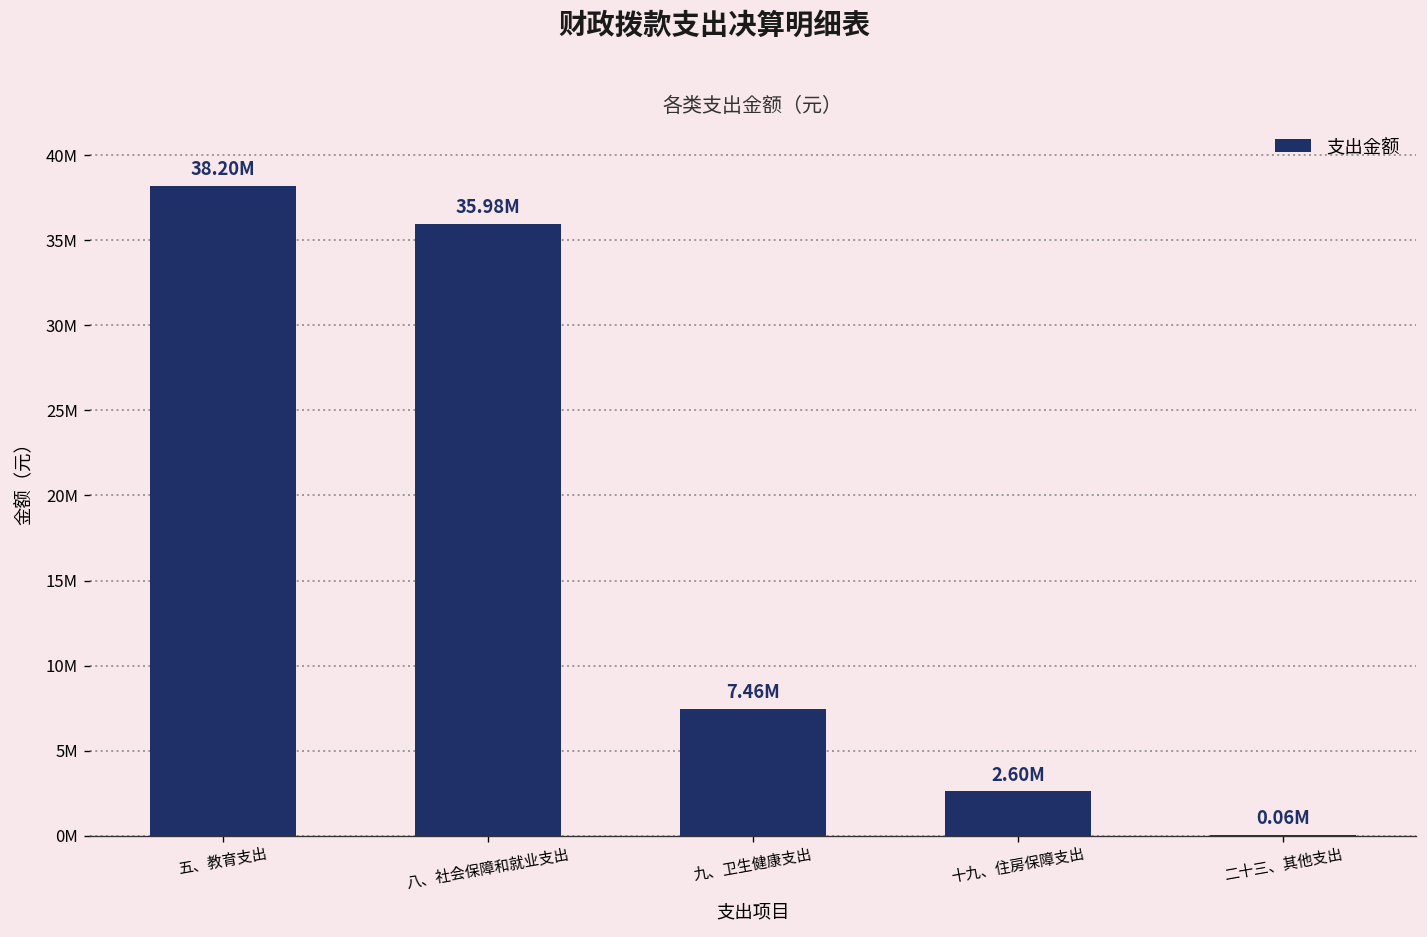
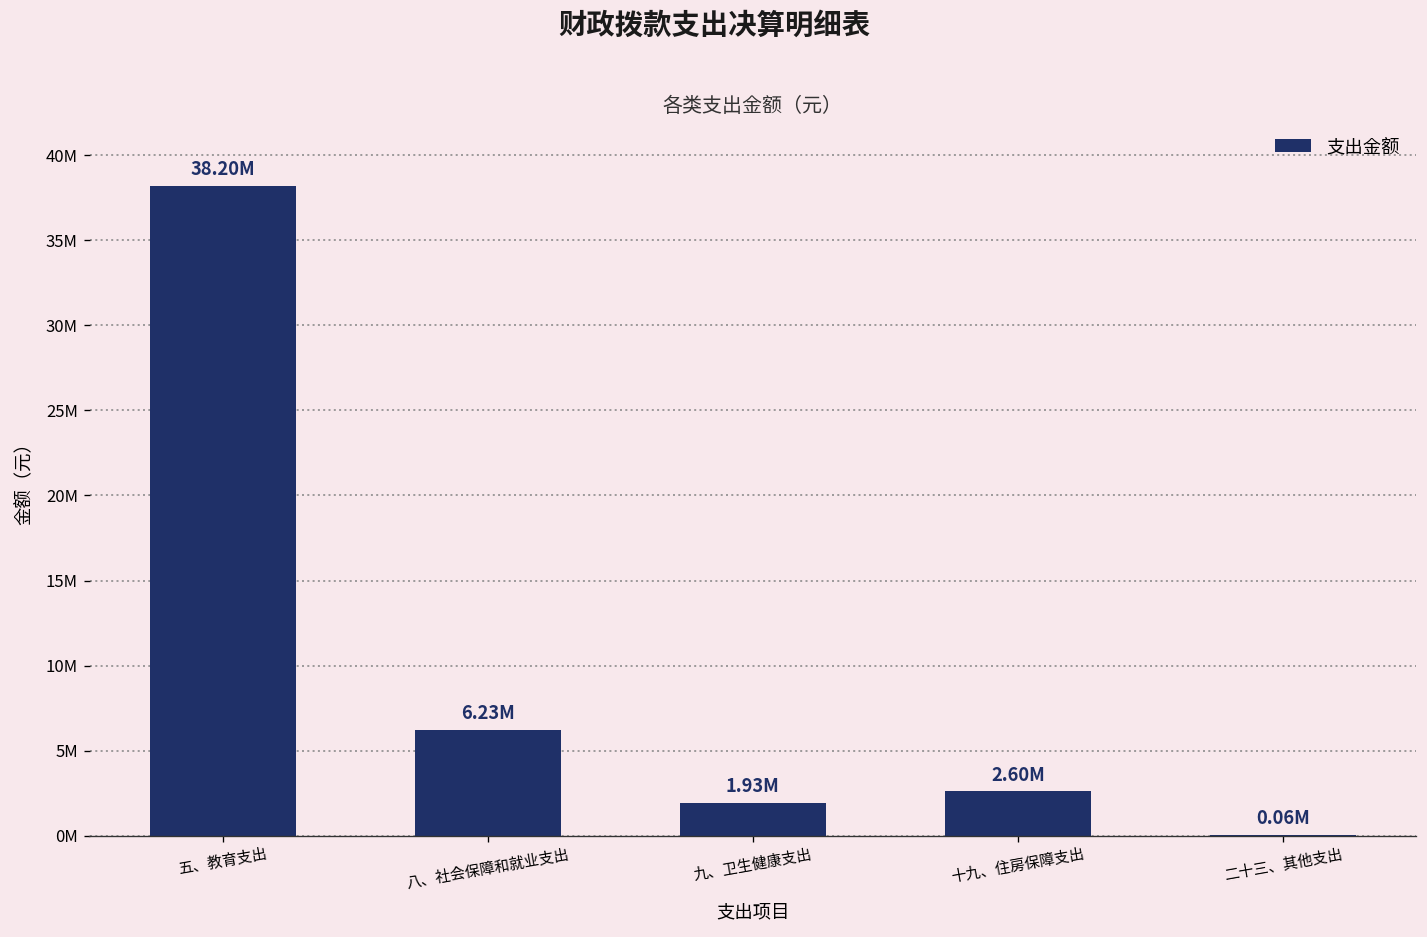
  {
    "五、教育支出": "38.20M",
-   "八、社会保障和就业支出": "35.98M",
-   "九、卫生健康支出": "7.46M",
+   "八、社会保障和就业支出": "6.23M",
+   "九、卫生健康支出": "1.93M",
    "十九、住房保障支出": "2.60M",
    "二十三、其他支出": "0.06M"
  }
